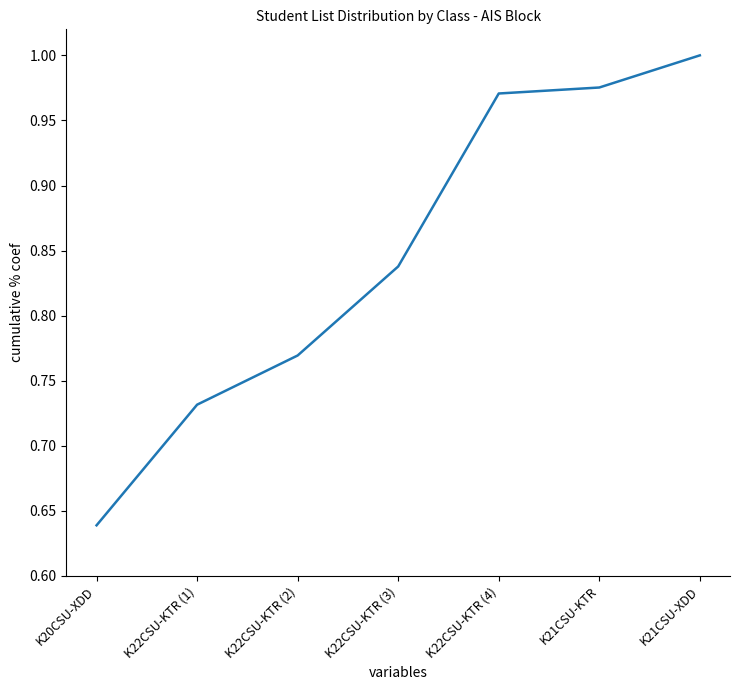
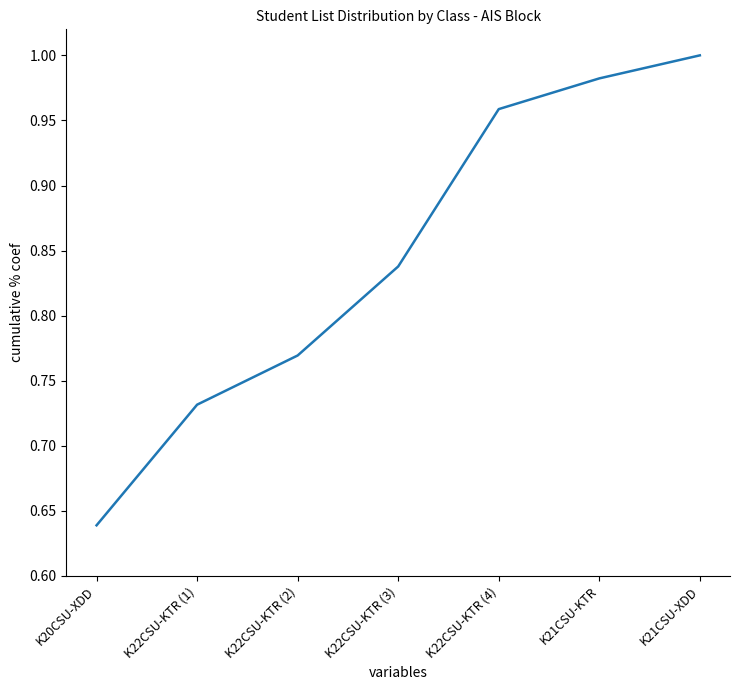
  {
    "K20CSU-XDD": 0.639,
    "K22CSU-KTR (1)": 0.732,
    "K22CSU-KTR (2)": 0.769,
    "K22CSU-KTR (3)": 0.838,
-   "K22CSU-KTR (4)": 0.971,
-   "K21CSU-KTR": 0.975,
+   "K22CSU-KTR (4)": 0.959,
+   "K21CSU-KTR": 0.982,
    "K21CSU-XDD": 1.000
  }
